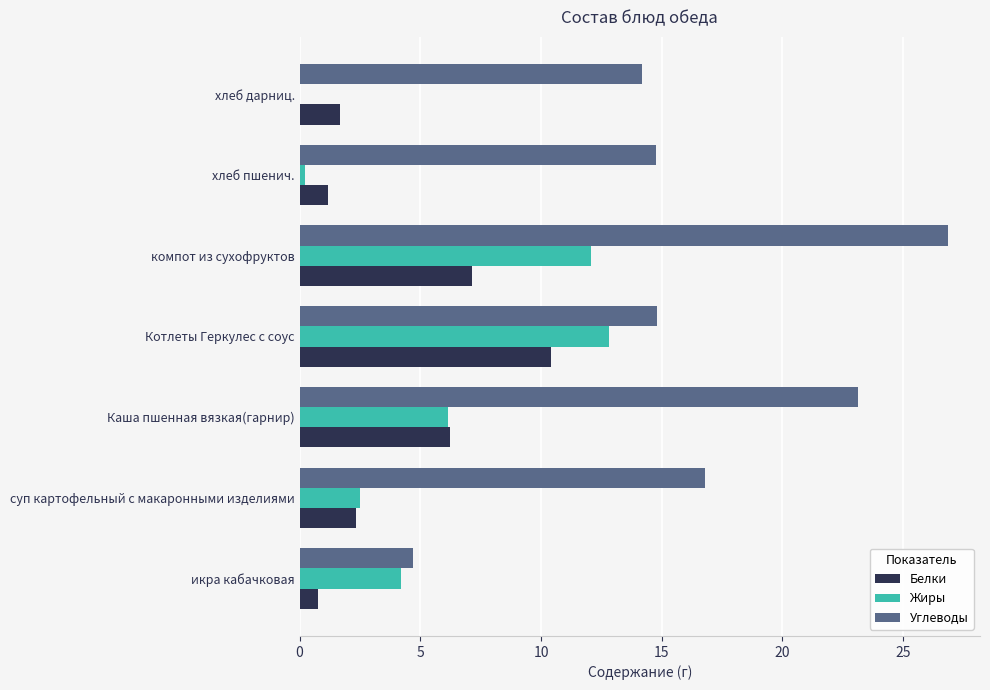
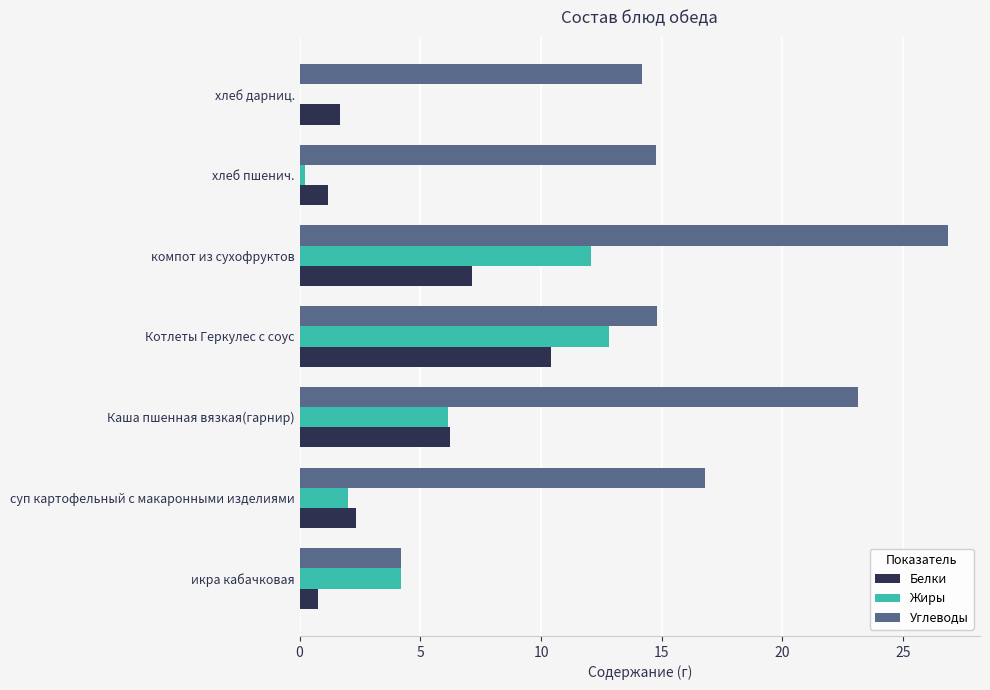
  {
    "Белки": {
      "хлеб дарниц.": 1.7,
      "хлеб пшенич.": 1.2,
      "компот из сухофруктов": 7.2,
      "Котлеты Геркулес с соус": 10.4,
      "Каша пшенная вязкая(гарнир)": 6.2,
      "суп картофельный с макаронными изделиями": 2.3,
      "икра кабачковая": 0.8
    },
    "Жиры": {
      "хлеб дарниц.": 0.0,
      "хлеб пшенич.": 0.2,
      "компот из сухофруктов": 12.1,
      "Котлеты Геркулес с соус": 12.8,
      "Каша пшенная вязкая(гарнир)": 6.2,
-     "суп картофельный с макаронными изделиями": 2.5,
+     "суп картофельный с макаронными изделиями": 2.0,
      "икра кабачковая": 4.2
    },
    "Углеводы": {
      "хлеб дарниц.": 14.2,
      "хлеб пшенич.": 14.8,
      "компот из сухофруктов": 26.8,
      "Котлеты Геркулес с соус": 14.8,
      "Каша пшенная вязкая(гарнир)": 23.1,
      "суп картофельный с макаронными изделиями": 16.8,
-     "икра кабачковая": 4.7
+     "икра кабачковая": 4.2
    }
  }
